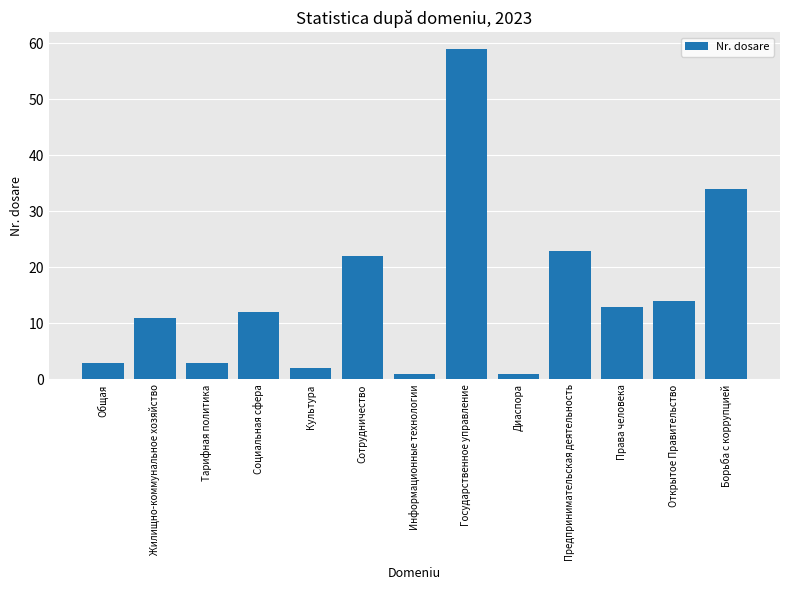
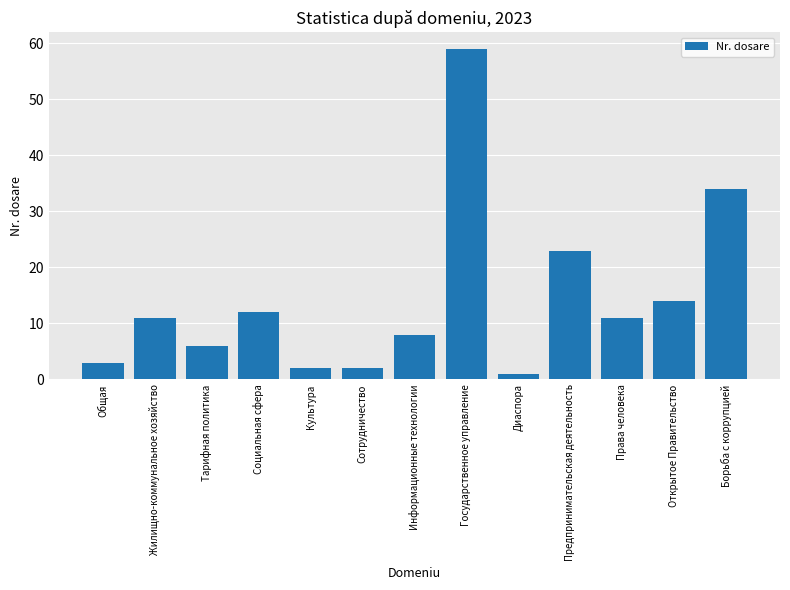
  {
    "Общая": 3,
    "Жилищно-коммунальное хозяйство": 11,
-   "Тарифная политика": 3,
+   "Тарифная политика": 6,
    "Социальная сфера": 12,
    "Культура": 2,
-   "Сотрудничество": 22,
-   "Информационные технологии": 1,
+   "Сотрудничество": 2,
+   "Информационные технологии": 8,
    "Государственное управление": 59,
    "Диаспора": 1,
    "Предпринимательская деятельность": 23,
-   "Права человека": 13,
+   "Права человека": 11,
    "Открытое Правительство": 14,
    "Борьба с коррупцией": 34
  }
